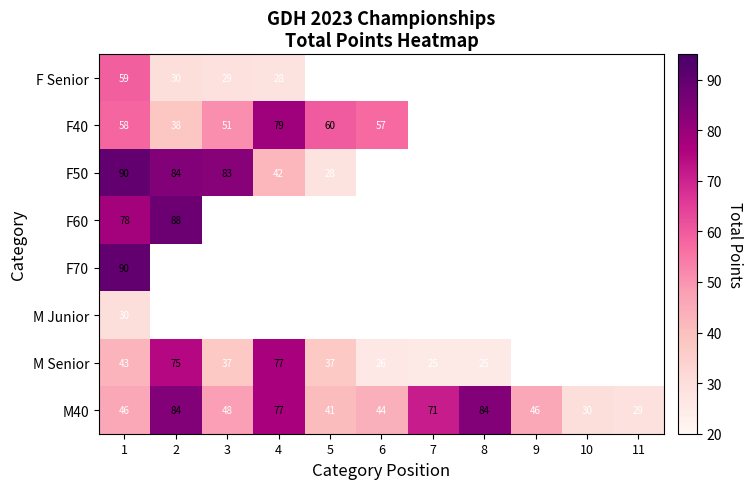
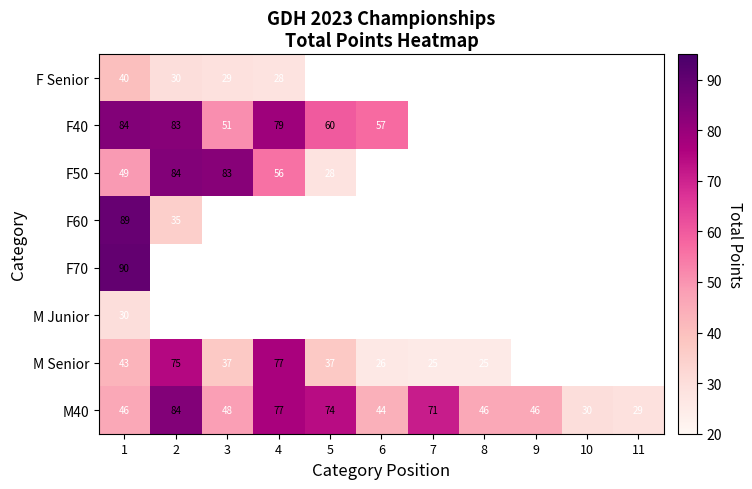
  {
    "F Senior": {
-     "1": 59
+     "1": 40
    },
    "F40": {
-     "1": 58,
-     "2": 38,
+     "1": 84,
+     "2": 83,
      "3": 51,
      "4": 79,
      "5": 60,
      "6": 57
    },
    "F50": {
-     "1": 90,
+     "1": 49,
      "2": 84,
      "3": 83,
-     "4": 42
+     "4": 56
    },
    "F60": {
-     "1": 78,
-     "2": 88
+     "1": 89,
+     "2": 35
    },
    "F70": {
      "1": 90
    },
    "M Senior": {
      "1": 43,
      "2": 75,
      "3": 37,
      "4": 77,
      "5": 37
    },
    "M40": {
      "1": 46,
      "2": 84,
      "3": 48,
      "4": 77,
-     "5": 41,
+     "5": 74,
      "6": 44,
      "7": 71,
-     "8": 84,
+     "8": 46,
      "9": 46
    }
  }
